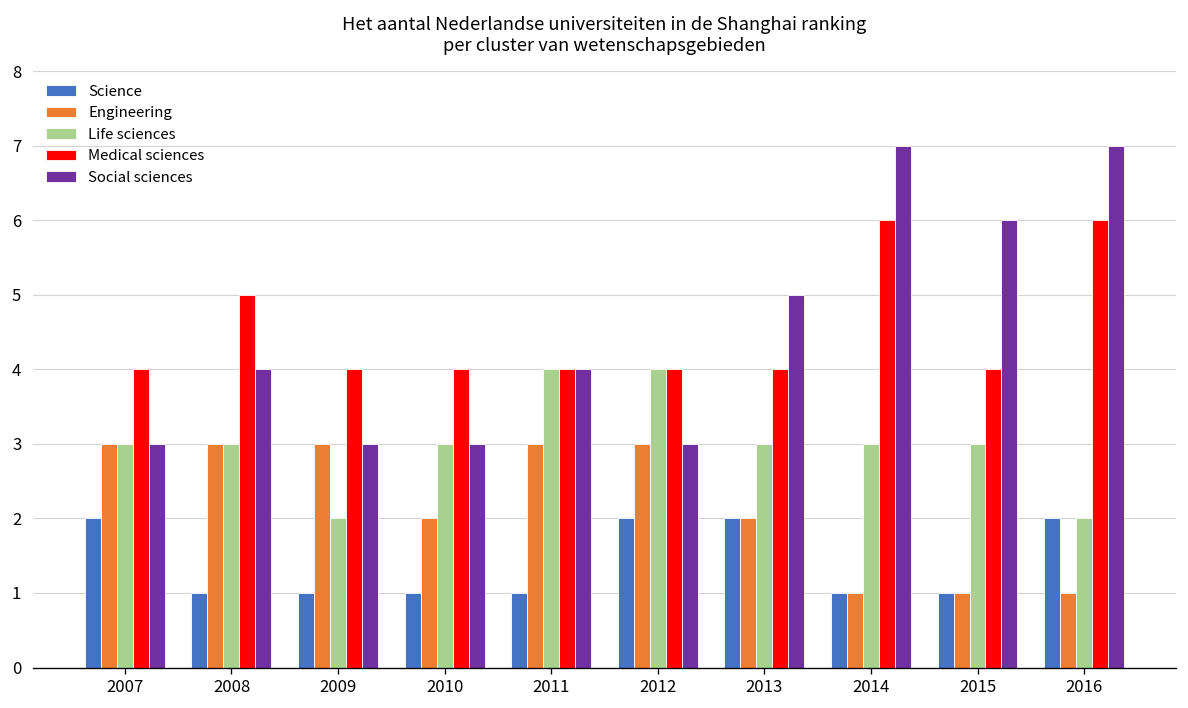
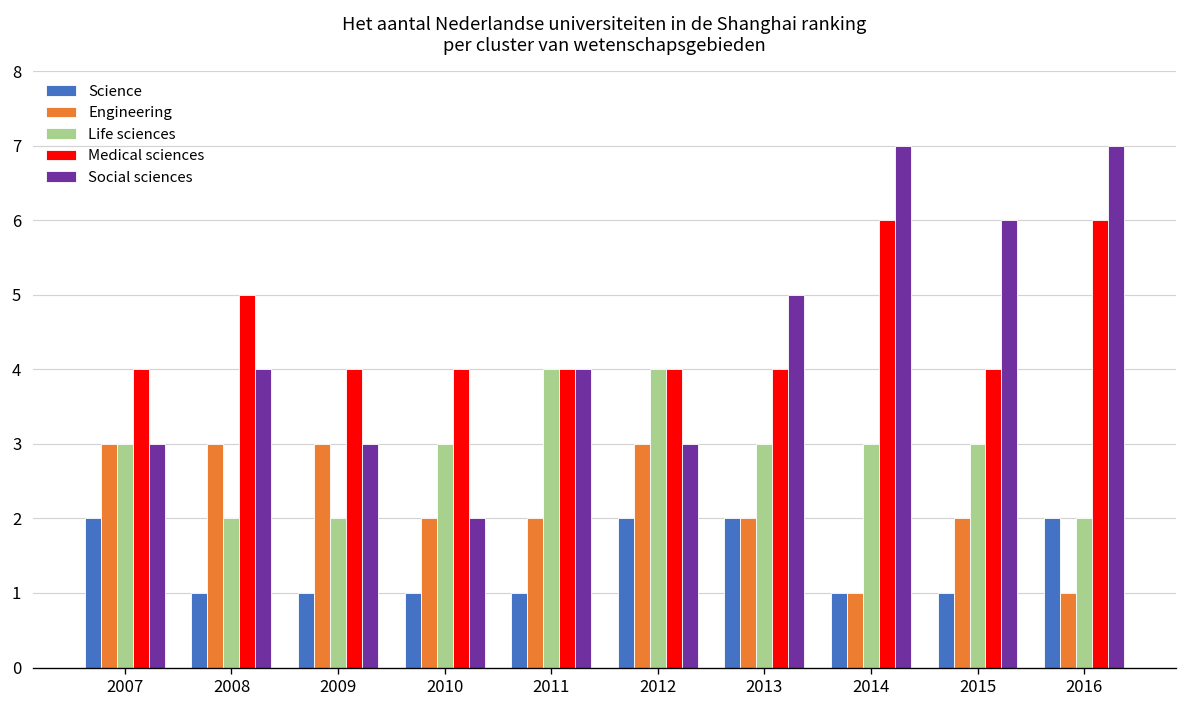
  {
    "Science": {
      "2007": 2,
      "2008": 1,
      "2009": 1,
      "2010": 1,
      "2011": 1,
      "2012": 2,
      "2013": 2,
      "2014": 1,
      "2015": 1,
      "2016": 2
    },
    "Engineering": {
      "2007": 3,
      "2008": 3,
      "2009": 3,
      "2010": 2,
-     "2011": 3,
+     "2011": 2,
      "2012": 3,
      "2013": 2,
      "2014": 1,
-     "2015": 1,
+     "2015": 2,
      "2016": 1
    },
    "Life sciences": {
      "2007": 3,
-     "2008": 3,
+     "2008": 2,
      "2009": 2,
      "2010": 3,
      "2011": 4,
      "2012": 4,
      "2013": 3,
      "2014": 3,
      "2015": 3,
      "2016": 2
    },
    "Medical sciences": {
      "2007": 4,
      "2008": 5,
      "2009": 4,
      "2010": 4,
      "2011": 4,
      "2012": 4,
      "2013": 4,
      "2014": 6,
      "2015": 4,
      "2016": 6
    },
    "Social sciences": {
      "2007": 3,
      "2008": 4,
      "2009": 3,
-     "2010": 3,
+     "2010": 2,
      "2011": 4,
      "2012": 3,
      "2013": 5,
      "2014": 7,
      "2015": 6,
      "2016": 7
    }
  }
